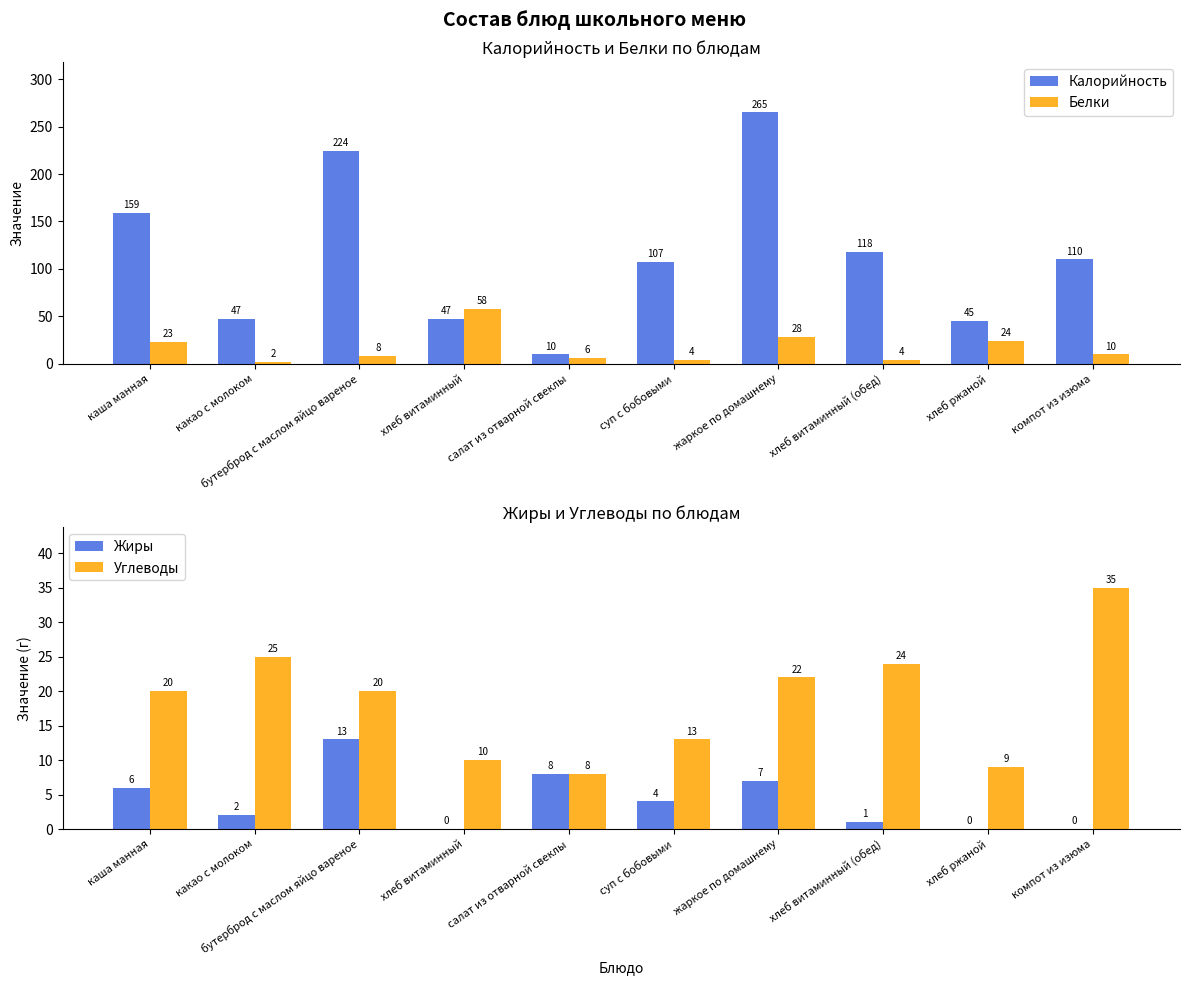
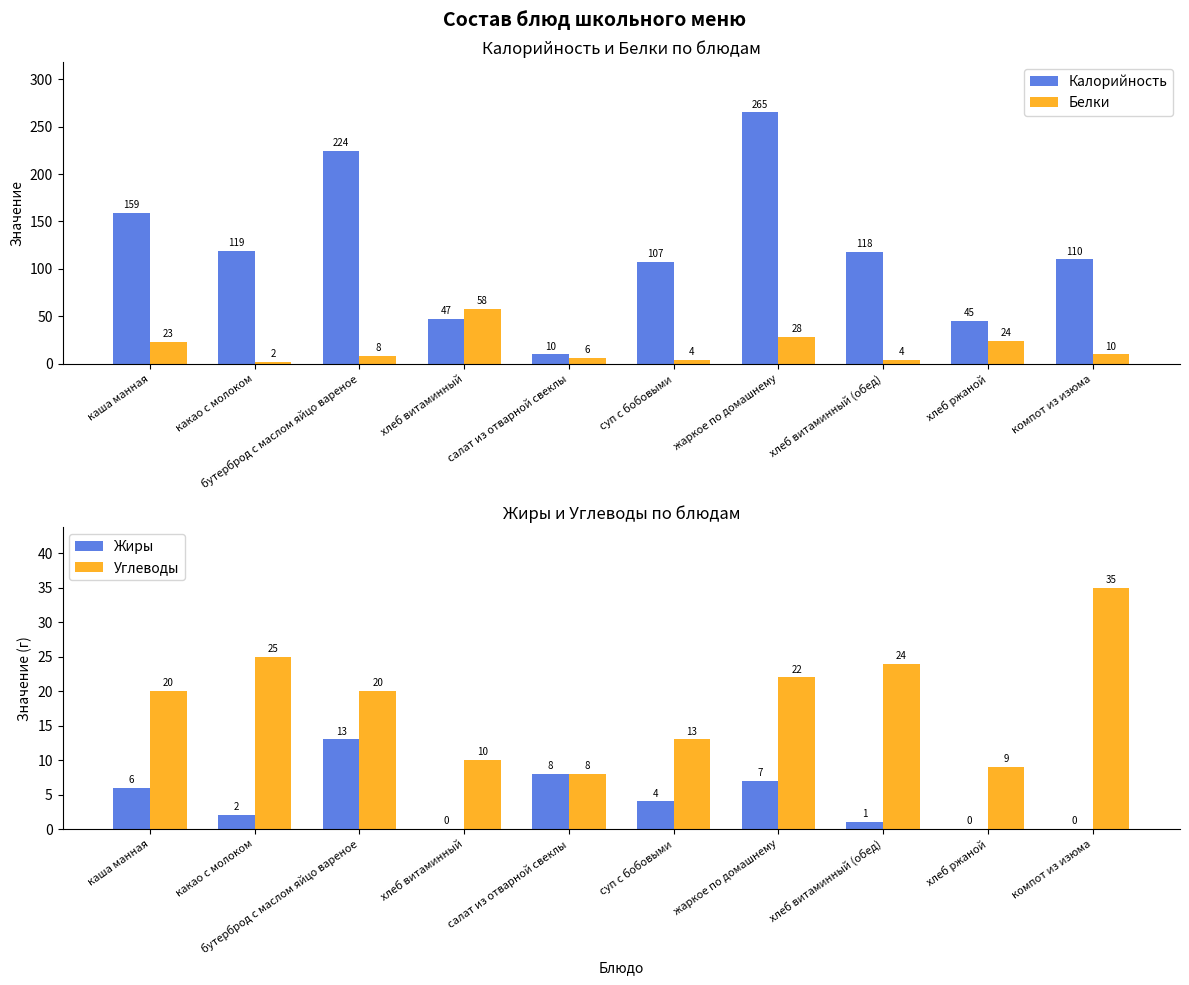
  {
    "Калорийность и Белки по блюдам": {
      "Калорийность": {
        "каша манная": 159,
-       "какао с молоком": 47,
+       "какао с молоком": 119,
        "бутерброд с маслом яйцо вареное": 224,
        "хлеб витаминный": 47,
        "салат из отварной свеклы": 10,
        "суп с бобовыми": 107,
        "жаркое по домашнему": 265,
        "хлеб витаминный (обед)": 118,
        "хлеб ржаной": 45,
        "компот из изюма": 110
      },
      "Белки": {
        "каша манная": 23,
        "какао с молоком": 2,
        "бутерброд с маслом яйцо вареное": 8,
        "хлеб витаминный": 58,
        "салат из отварной свеклы": 6,
        "суп с бобовыми": 4,
        "жаркое по домашнему": 28,
        "хлеб витаминный (обед)": 4,
        "хлеб ржаной": 24,
        "компот из изюма": 10
      }
    },
    "Жиры и Углеводы по блюдам": {
      "Жиры": {
        "каша манная": 6,
        "какао с молоком": 2,
        "бутерброд с маслом яйцо вареное": 13,
        "хлеб витаминный": 0,
        "салат из отварной свеклы": 8,
        "суп с бобовыми": 4,
        "жаркое по домашнему": 7,
        "хлеб витаминный (обед)": 1,
        "хлеб ржаной": 0,
        "компот из изюма": 0
      },
      "Углеводы": {
        "каша манная": 20,
        "какао с молоком": 25,
        "бутерброд с маслом яйцо вареное": 20,
        "хлеб витаминный": 10,
        "салат из отварной свеклы": 8,
        "суп с бобовыми": 13,
        "жаркое по домашнему": 22,
        "хлеб витаминный (обед)": 24,
        "хлеб ржаной": 9,
        "компот из изюма": 35
      }
    }
  }
